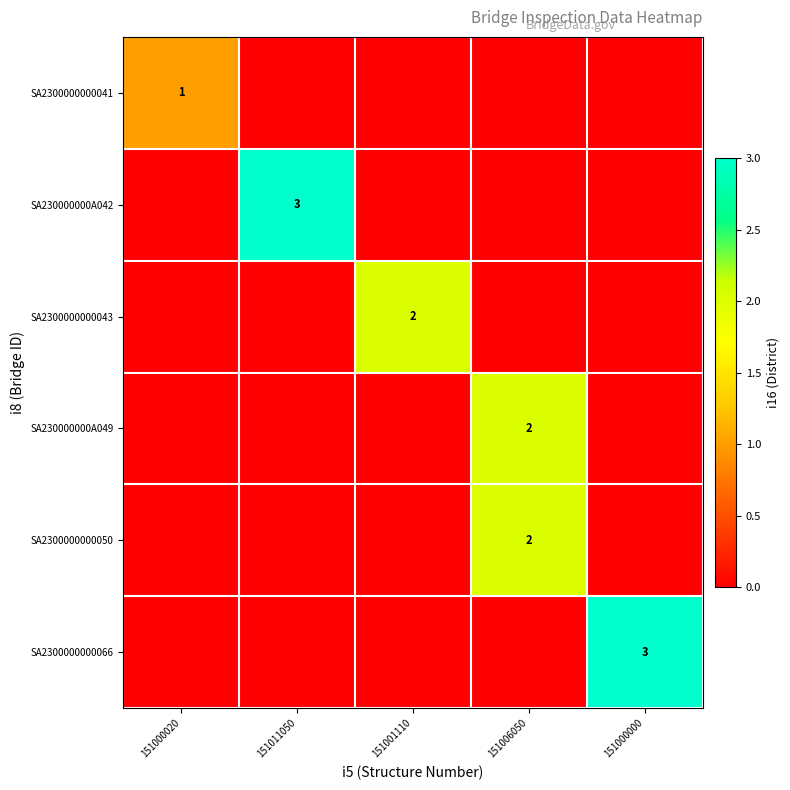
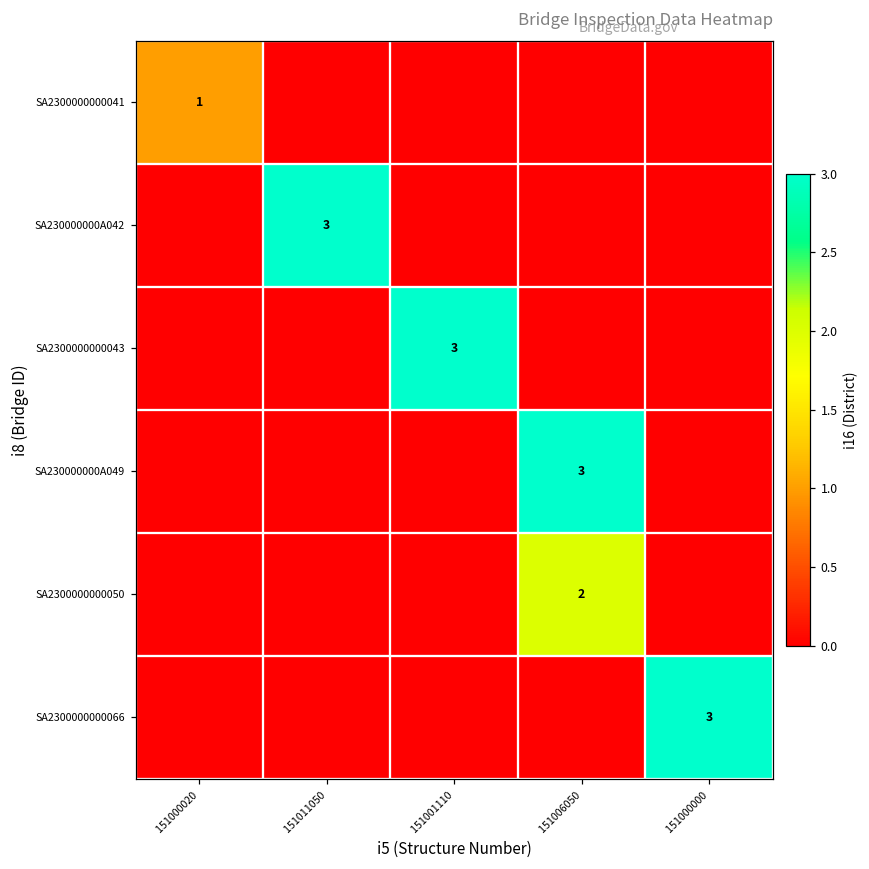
  {
    "SA2300000000041": {
      "151000020": 1
    },
    "SA230000000A042": {
      "151011050": 3
    },
    "SA2300000000043": {
-     "151001110": 2
+     "151001110": 3
    },
    "SA230000000A049": {
-     "151006050": 2
+     "151006050": 3
    },
    "SA2300000000050": {
      "151006050": 2
    },
    "SA2300000000066": {
      "151000000": 3
    }
  }
